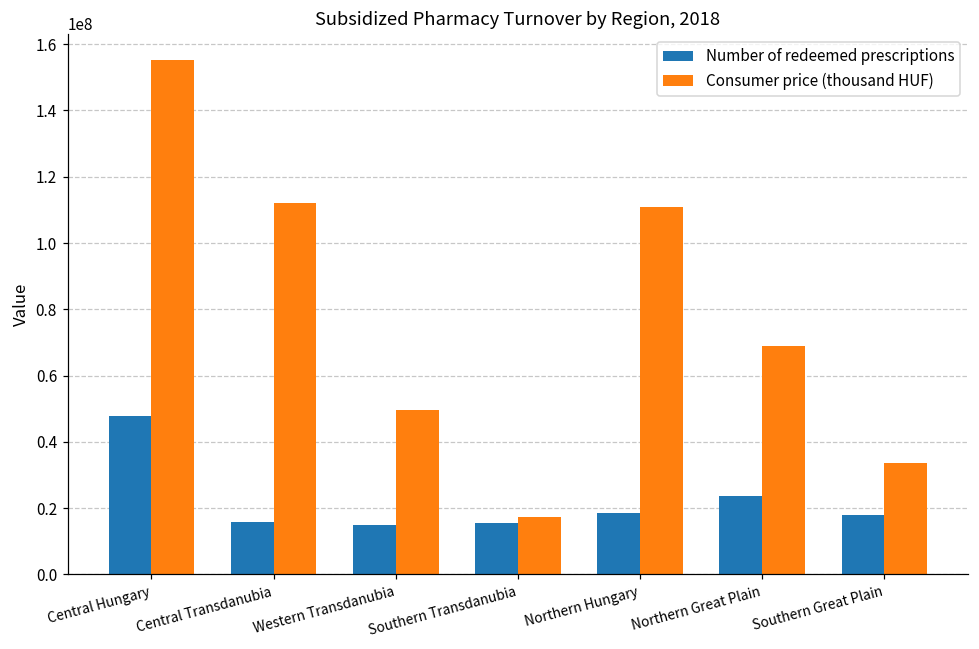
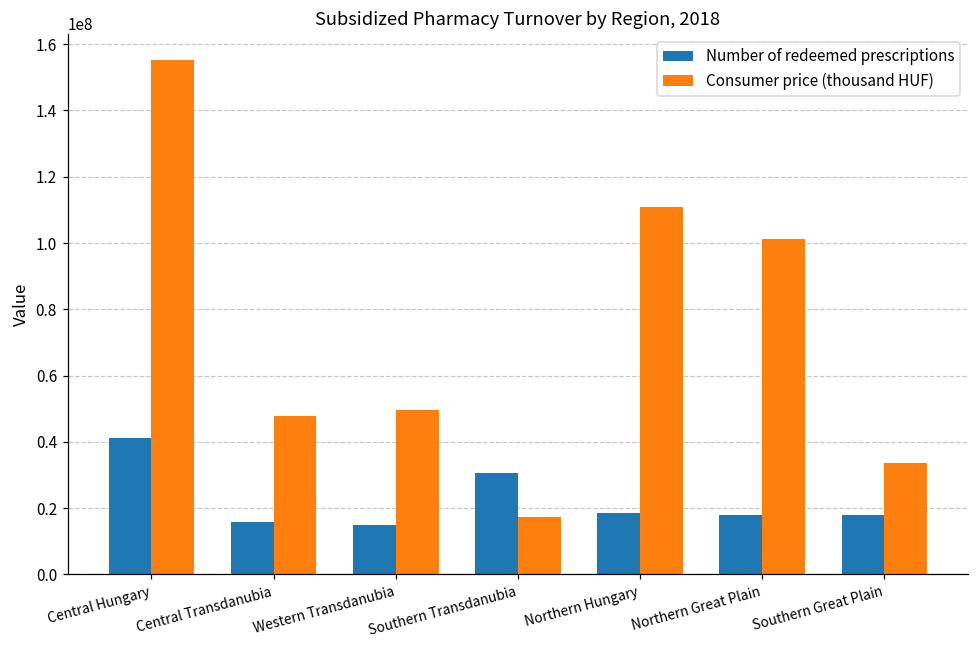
  {
    "Number of redeemed prescriptions": {
-     "Central Hungary": 48000000,
+     "Central Hungary": 41000000,
      "Central Transdanubia": 16000000,
      "Western Transdanubia": 15000000,
-     "Southern Transdanubia": 16000000,
+     "Southern Transdanubia": 31000000,
      "Northern Hungary": 18000000,
-     "Northern Great Plain": 24000000,
+     "Northern Great Plain": 18000000,
      "Southern Great Plain": 18000000
    },
    "Consumer price (thousand HUF)": {
      "Central Hungary": 155000000,
-     "Central Transdanubia": 112000000,
+     "Central Transdanubia": 48000000,
      "Western Transdanubia": 50000000,
      "Southern Transdanubia": 17000000,
      "Northern Hungary": 111000000,
-     "Northern Great Plain": 69000000,
+     "Northern Great Plain": 101000000,
      "Southern Great Plain": 33000000
    }
  }
